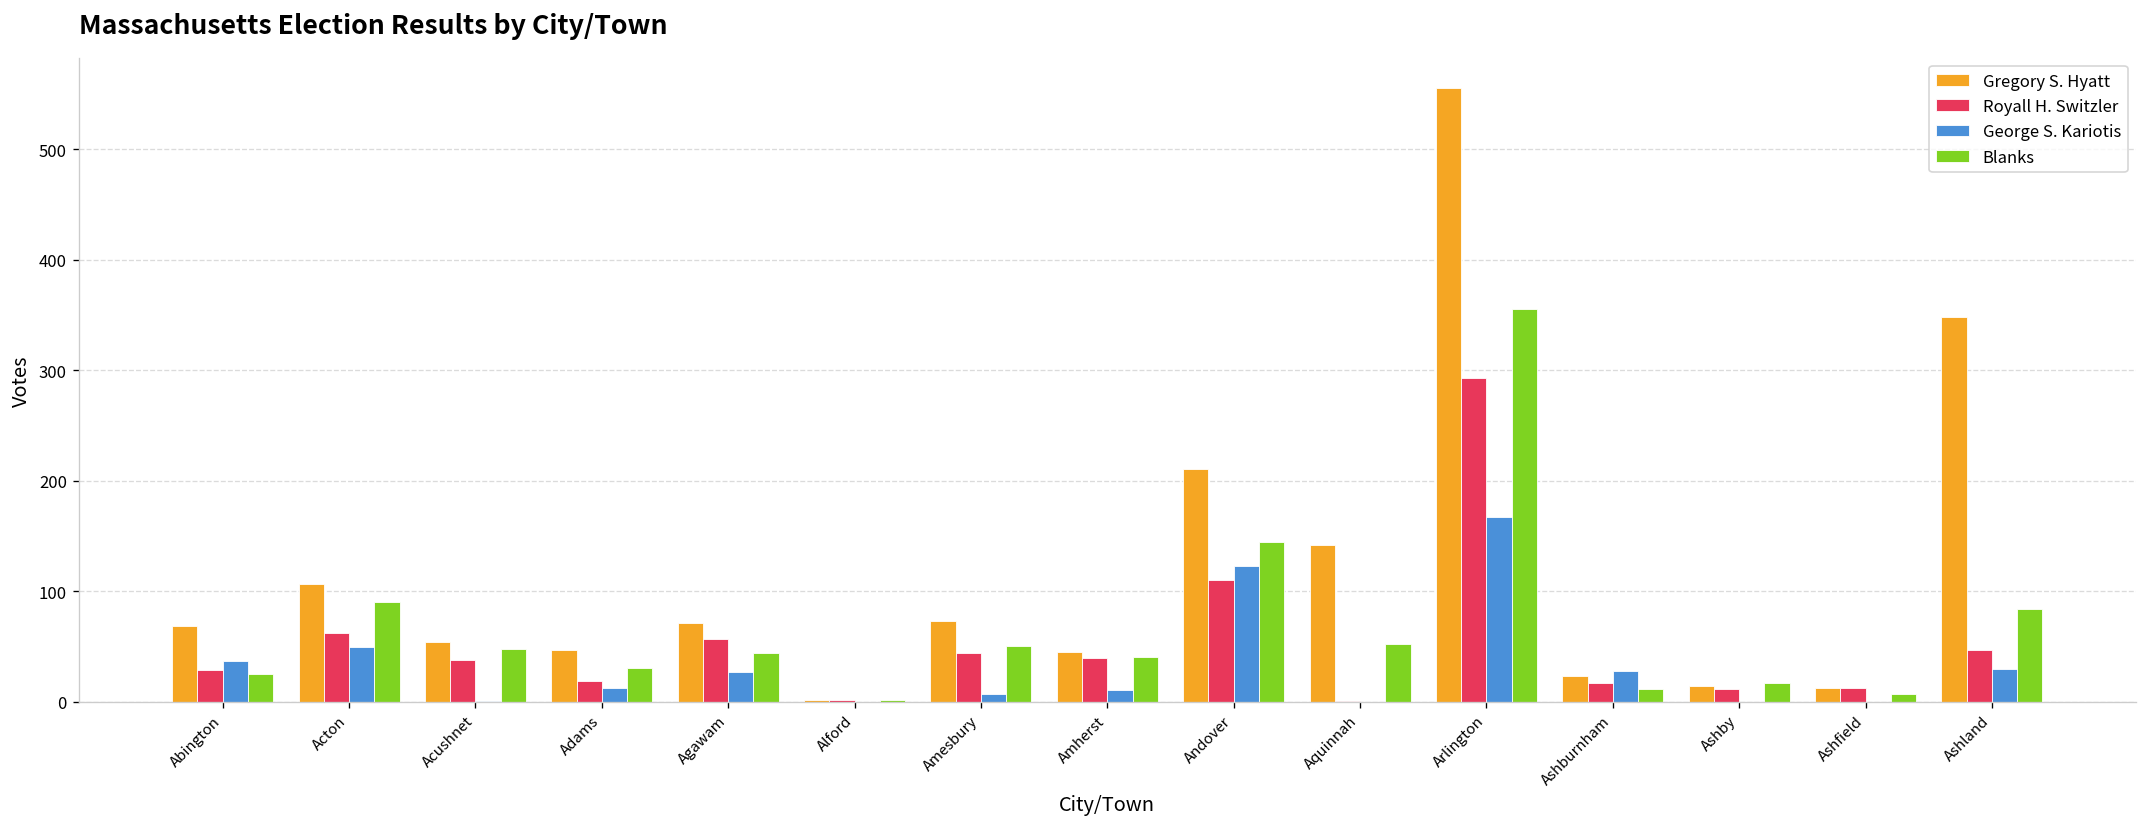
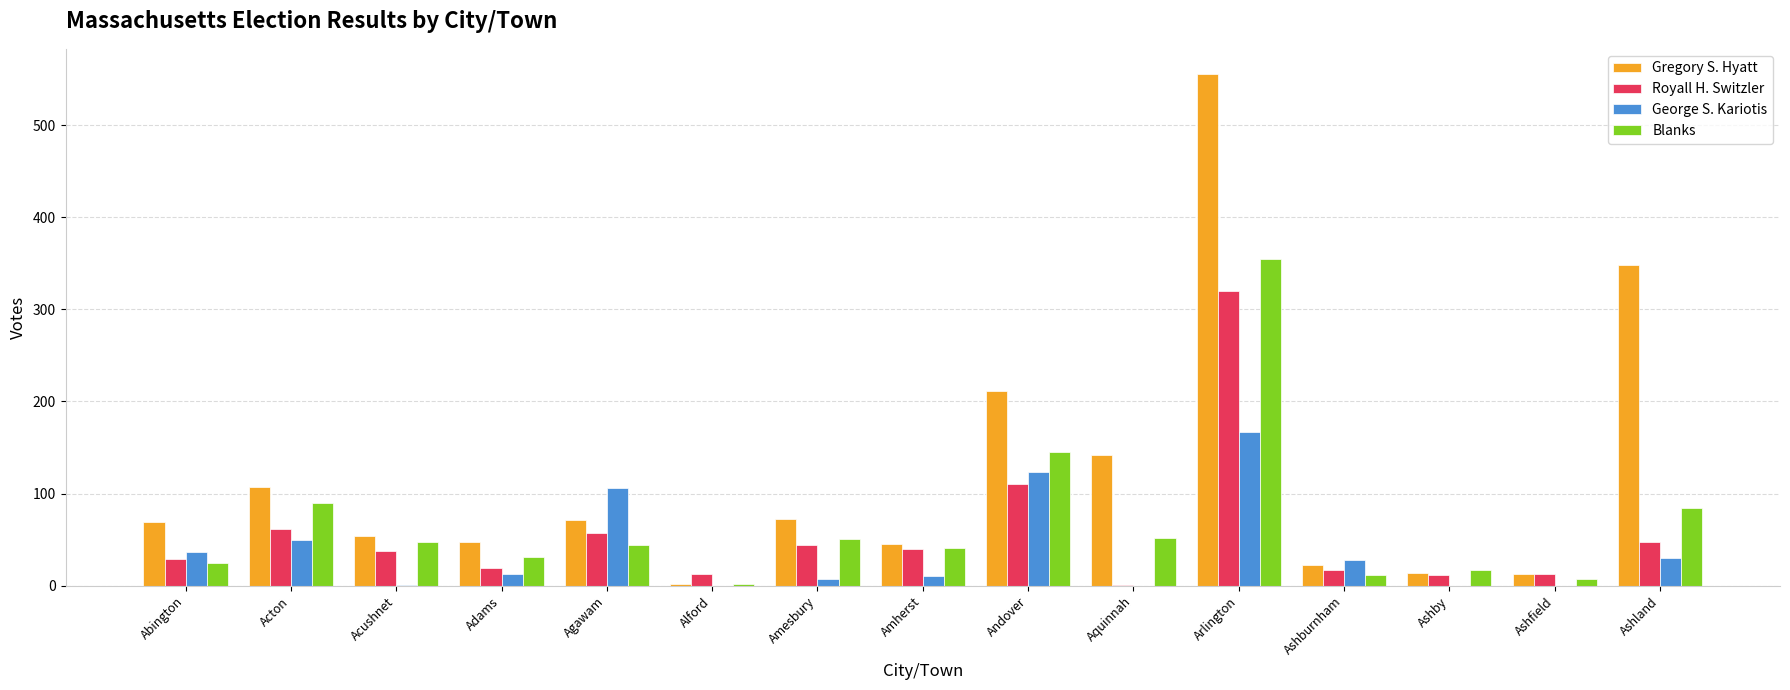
  {
    "Gregory S. Hyatt": {
      "Abington": 70,
      "Acton": 110,
      "Acushnet": 50,
      "Adams": 50,
      "Agawam": 70,
      "Amesbury": 70,
      "Amherst": 50,
      "Andover": 210,
      "Aquinnah": 140,
      "Arlington": 560,
      "Ashburnham": 20,
      "Ashby": 10,
      "Ashfield": 10,
      "Ashland": 350
    },
    "Royall H. Switzler": {
      "Abington": 30,
      "Acton": 60,
      "Acushnet": 40,
      "Adams": 20,
      "Agawam": 60,
-     "Alford": 0,
+     "Alford": 10,
      "Amesbury": 40,
      "Amherst": 40,
      "Andover": 110,
-     "Arlington": 290,
+     "Arlington": 320,
      "Ashburnham": 20,
      "Ashby": 10,
      "Ashfield": 10,
      "Ashland": 50
    },
    "George S. Kariotis": {
      "Abington": 40,
      "Acton": 50,
      "Adams": 10,
-     "Agawam": 30,
+     "Agawam": 110,
      "Alford": 0,
      "Amesbury": 10,
      "Amherst": 10,
      "Andover": 120,
      "Aquinnah": 0,
      "Arlington": 170,
      "Ashburnham": 30,
      "Ashby": 0,
      "Ashfield": 0,
      "Ashland": 30
    },
    "Blanks": {
      "Abington": 30,
      "Acton": 90,
      "Acushnet": 50,
      "Adams": 30,
      "Agawam": 40,
      "Amesbury": 50,
      "Amherst": 40,
      "Andover": 150,
      "Aquinnah": 50,
      "Arlington": 360,
      "Ashburnham": 10,
      "Ashby": 20,
      "Ashfield": 10,
      "Ashland": 80
    }
  }
